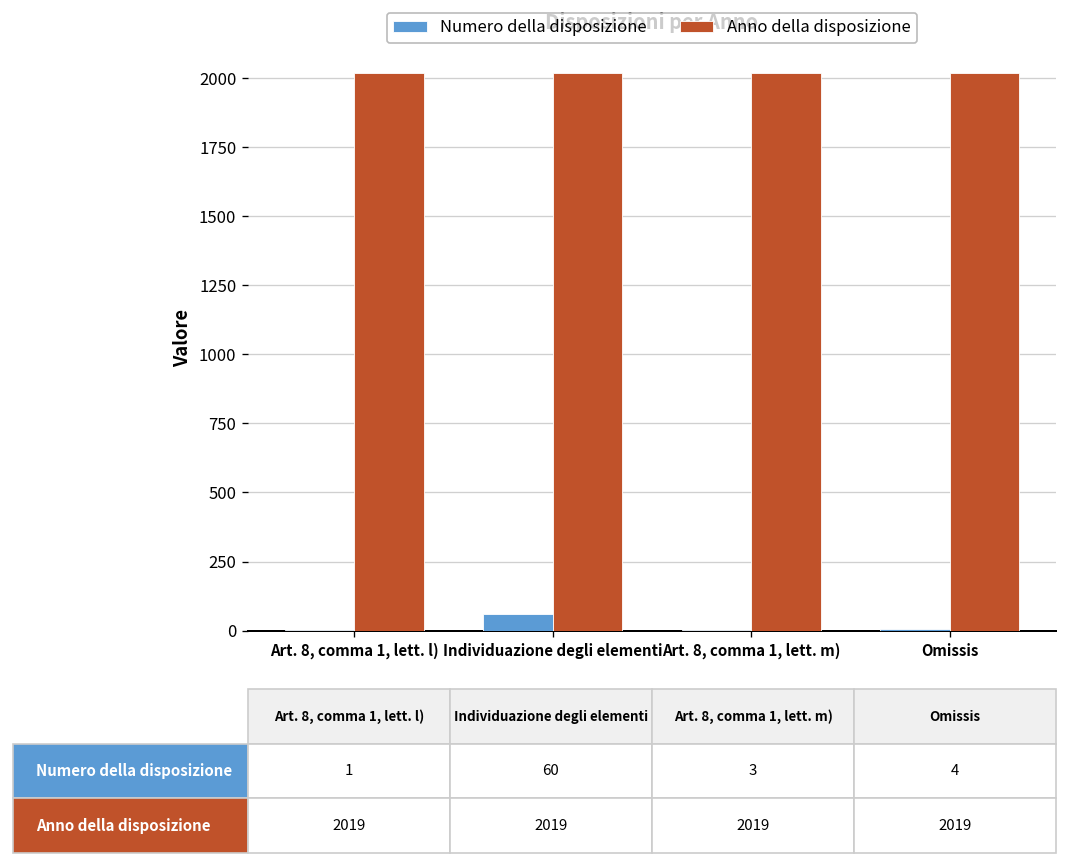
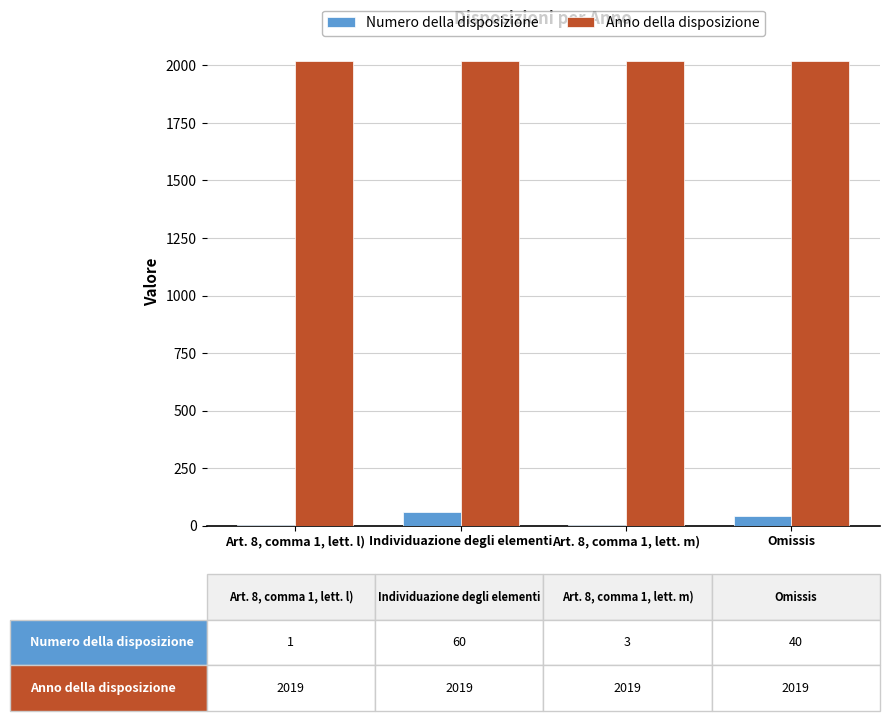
  {
    "Numero della disposizione": {
-     "Omissis": 4
+     "Omissis": 40
    },
    "Anno della disposizione": {
      "Art. 8, comma 1, lett. l)": 2020,
      "Individuazione degli elementi": 2020,
      "Art. 8, comma 1, lett. m)": 2020,
      "Omissis": 2020
    }
  }
